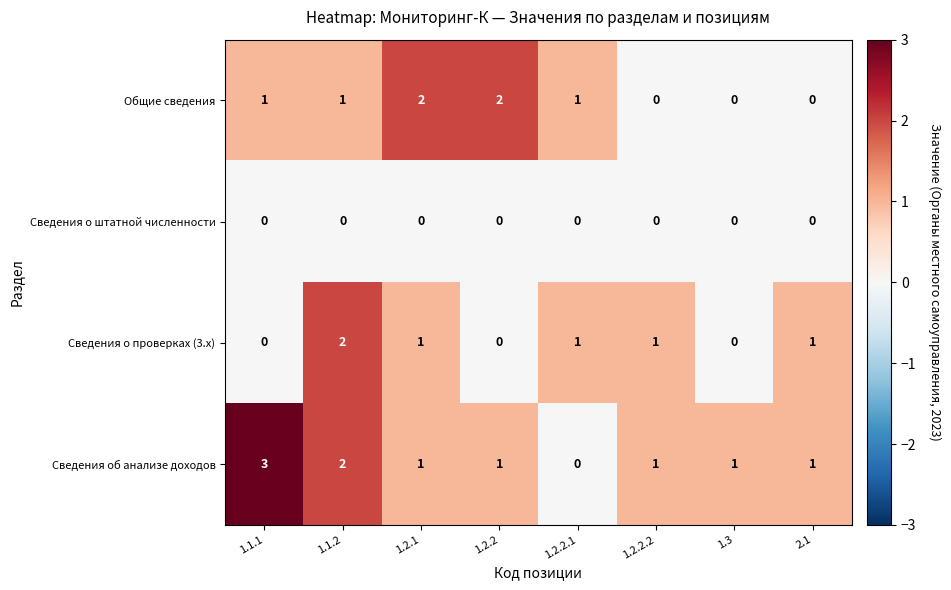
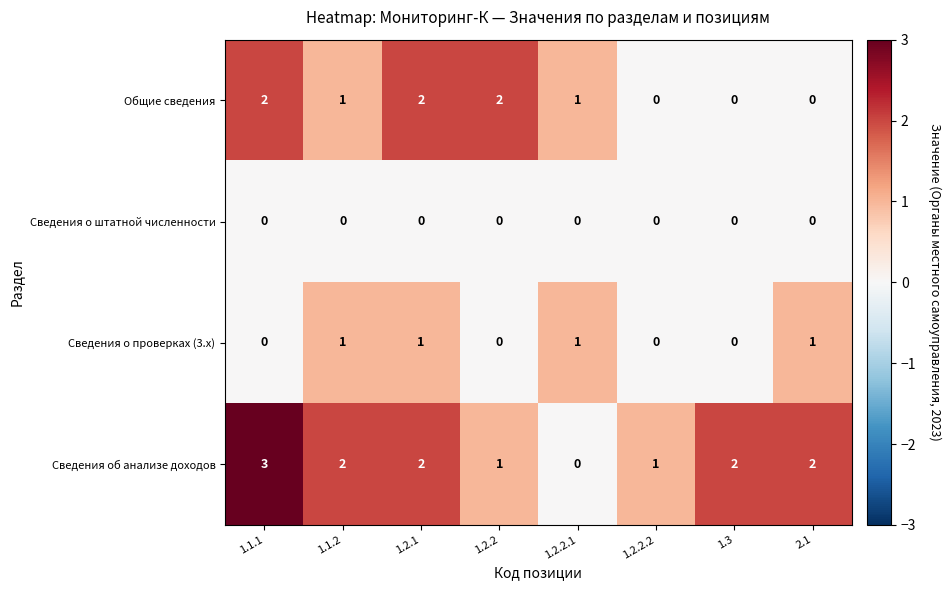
  {
    "Общие сведения": {
-     "1.1.1": 1,
+     "1.1.1": 2,
      "1.1.2": 1,
      "1.2.1": 2,
      "1.2.2": 2,
      "1.2.2.1": 1,
      "1.2.2.2": 0,
      "1.3": 0,
      "2.1": 0
    },
    "Сведения о штатной численности": {
      "1.1.1": 0,
      "1.1.2": 0,
      "1.2.1": 0,
      "1.2.2": 0,
      "1.2.2.1": 0,
      "1.2.2.2": 0,
      "1.3": 0,
      "2.1": 0
    },
    "Сведения о проверках (3.x)": {
      "1.1.1": 0,
-     "1.1.2": 2,
+     "1.1.2": 1,
      "1.2.1": 1,
      "1.2.2": 0,
      "1.2.2.1": 1,
-     "1.2.2.2": 1,
+     "1.2.2.2": 0,
      "1.3": 0,
      "2.1": 1
    },
    "Сведения об анализе доходов": {
      "1.1.1": 3,
      "1.1.2": 2,
-     "1.2.1": 1,
+     "1.2.1": 2,
      "1.2.2": 1,
      "1.2.2.1": 0,
      "1.2.2.2": 1,
-     "1.3": 1,
-     "2.1": 1
+     "1.3": 2,
+     "2.1": 2
    }
  }
